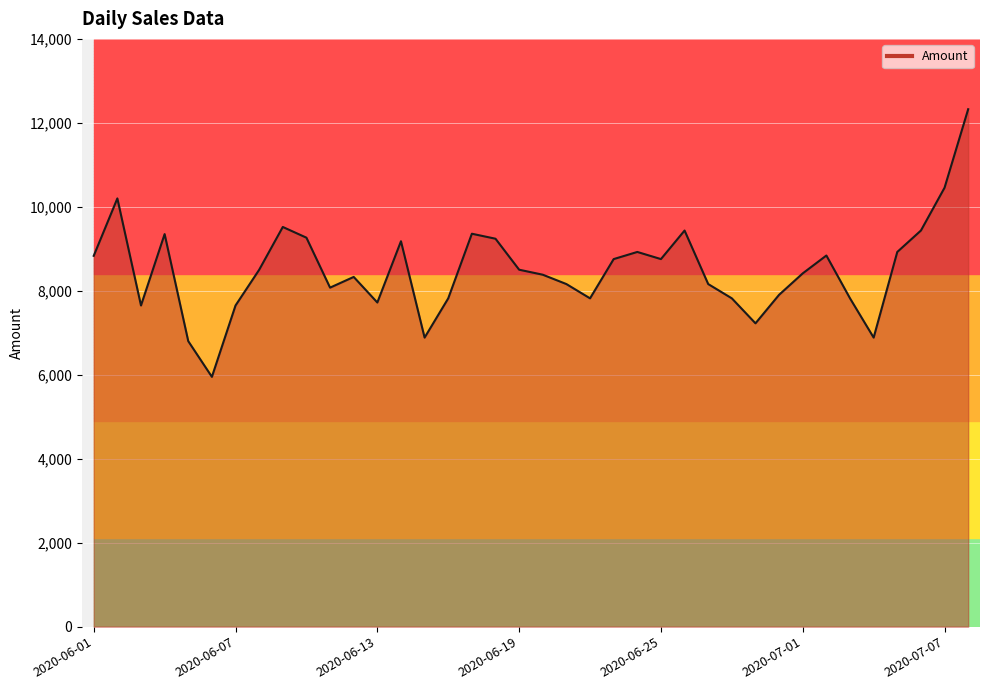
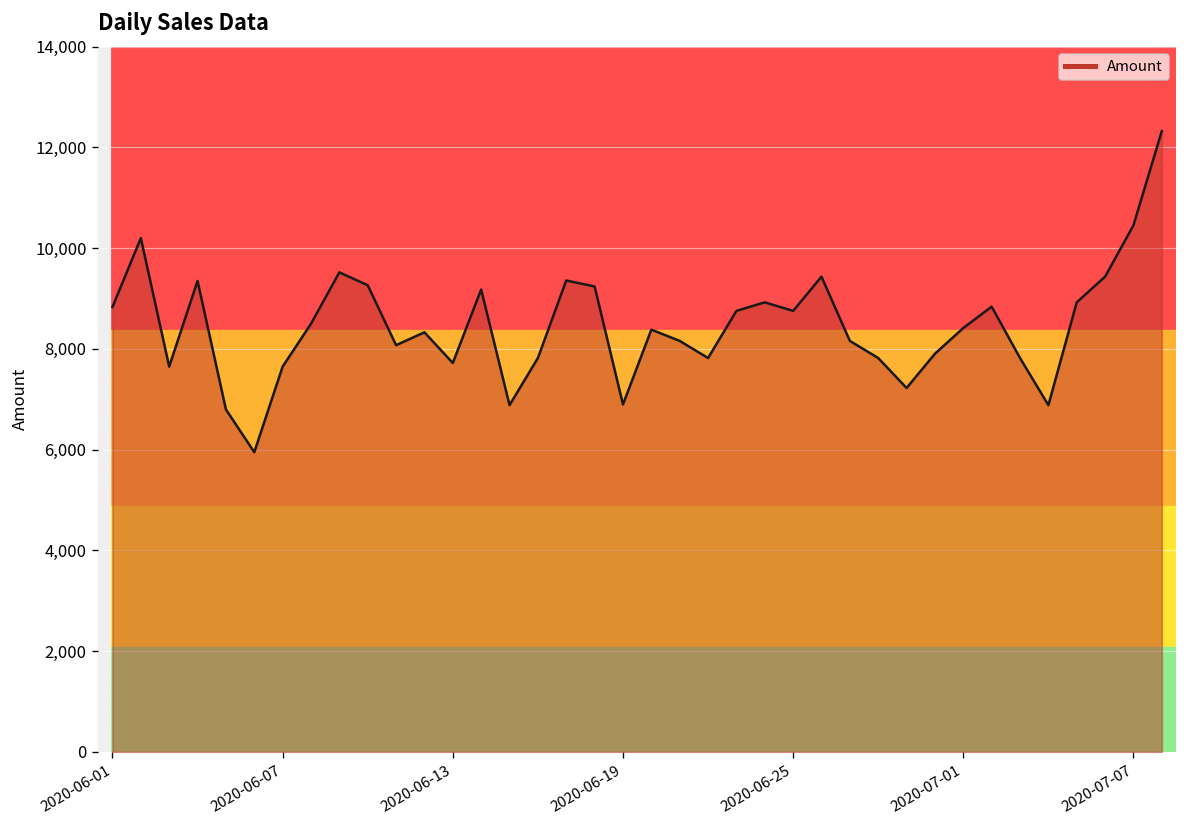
  {
    "2020-06-01": "8,800",
    "2020-06-07": "7,700",
    "2020-06-13": "7,700",
-   "2020-06-19": "8,500",
+   "2020-06-19": "6,900",
    "2020-06-25": "8,800",
    "2020-07-01": "8,400",
    "2020-07-07": "10,500"
  }
